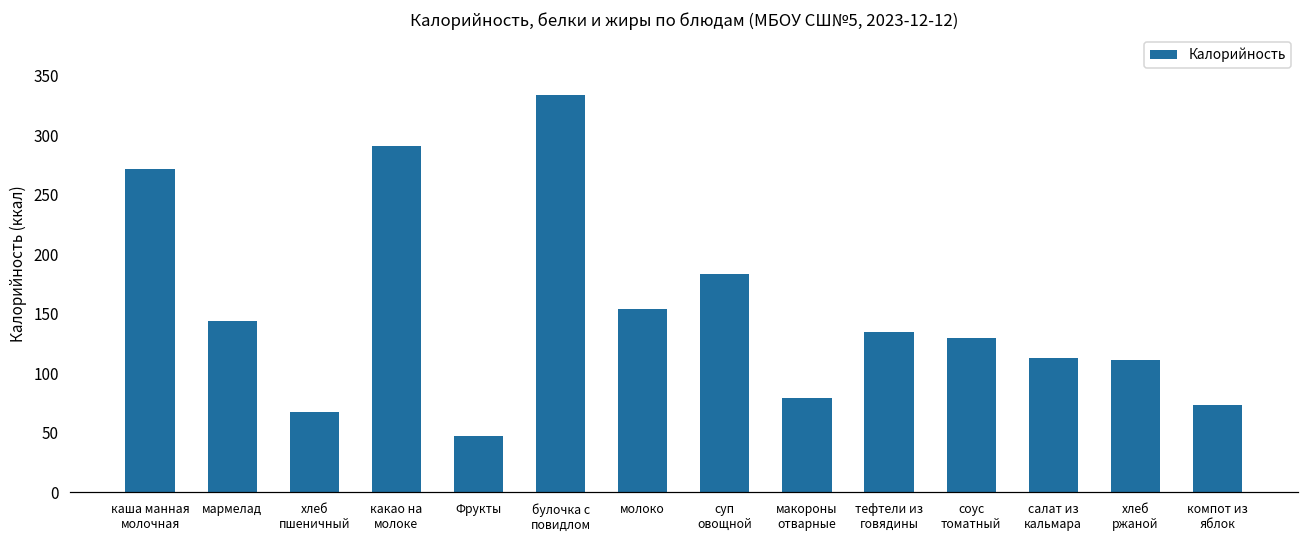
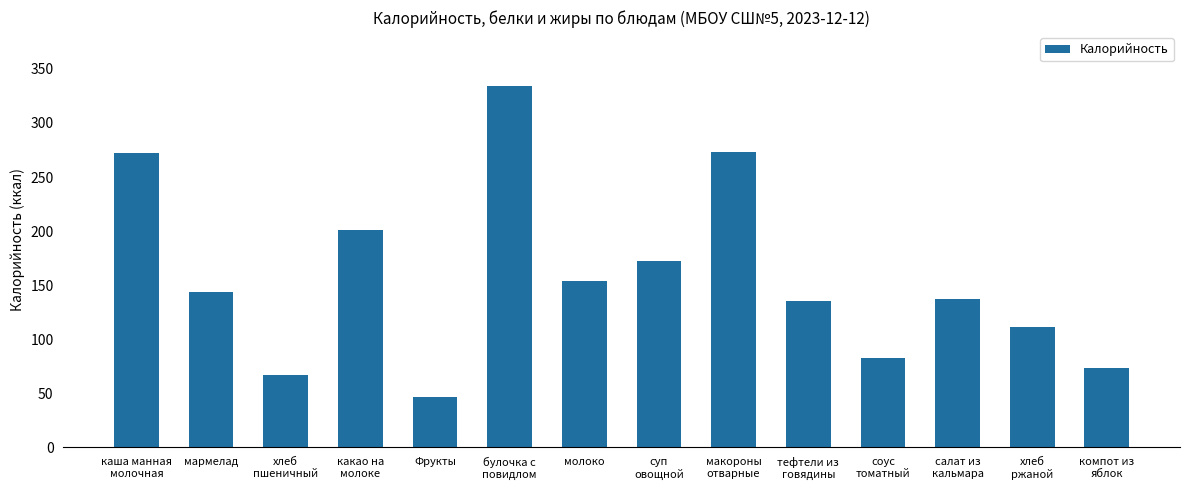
  {
    "каша манная молочная": 272,
    "мармелад": 144,
    "хлеб пшеничный": 67,
-   "какао на молоке": 291,
+   "какао на молоке": 201,
    "Фрукты": 47,
    "булочка с повидлом": 334,
    "молоко": 154,
-   "суп овощной": 183,
-   "макороны отварные": 79,
+   "суп овощной": 172,
+   "макороны отварные": 273,
    "тефтели из говядины": 135,
-   "соус томатный": 130,
-   "салат из кальмара": 113,
+   "соус томатный": 83,
+   "салат из кальмара": 137,
    "хлеб ржаной": 111,
    "компот из яблок": 73
  }
